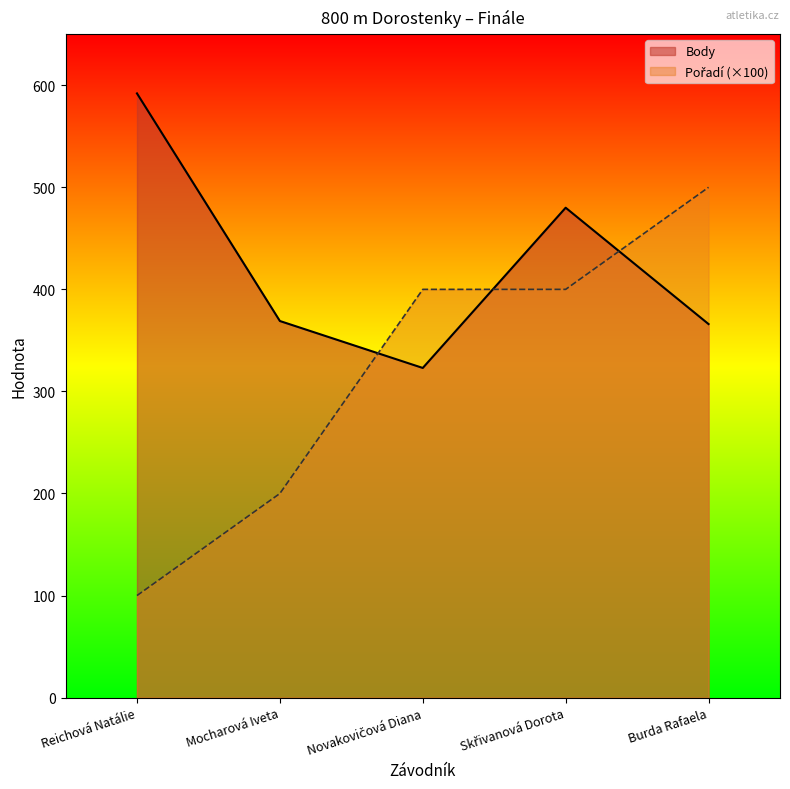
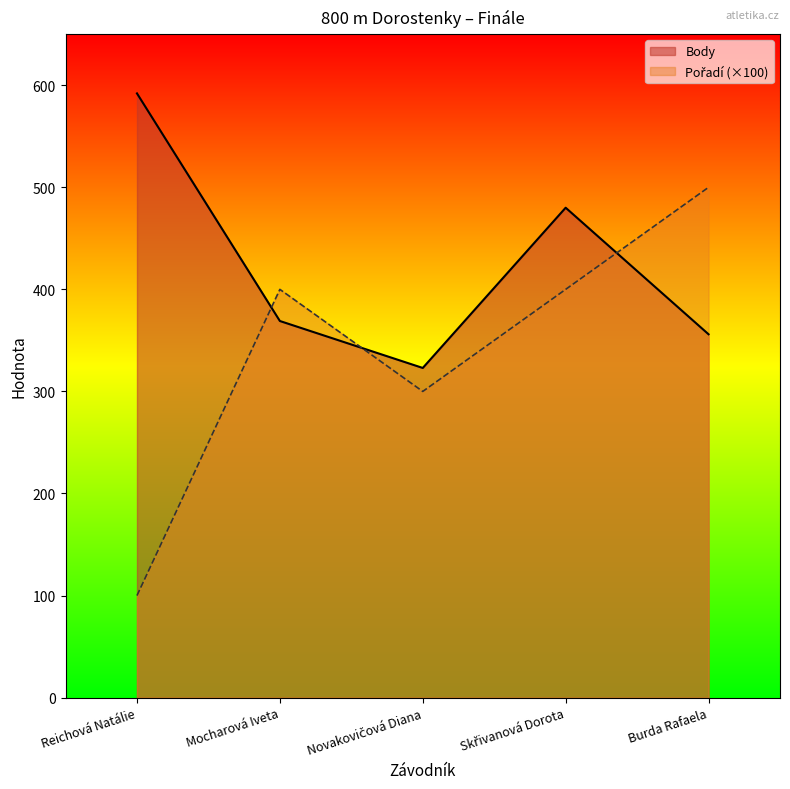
  {
    "Body": {
      "Reichová Natálie": 592,
      "Mocharová Iveta": 369,
      "Novakovičová Diana": 323,
      "Skřivanová Dorota": 480,
-     "Burda Rafaela": 366
+     "Burda Rafaela": 356
    },
    "Pořadí (×100)": {
      "Reichová Natálie": 100,
-     "Mocharová Iveta": 200,
-     "Novakovičová Diana": 400,
+     "Mocharová Iveta": 400,
+     "Novakovičová Diana": 300,
      "Skřivanová Dorota": 400,
      "Burda Rafaela": 500
    }
  }
